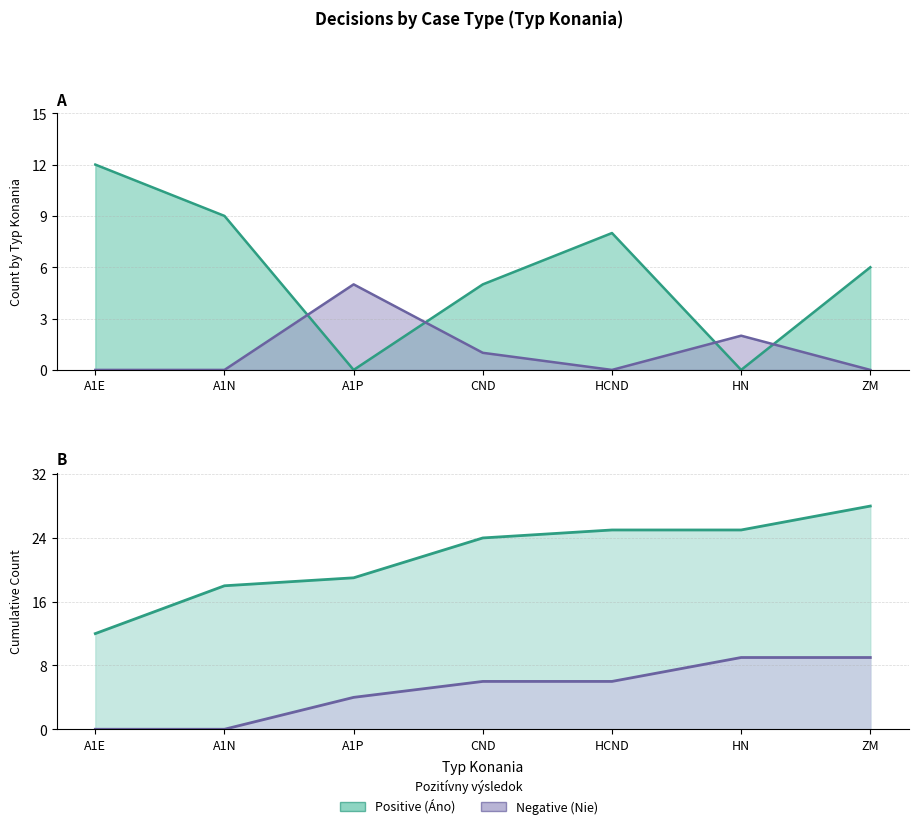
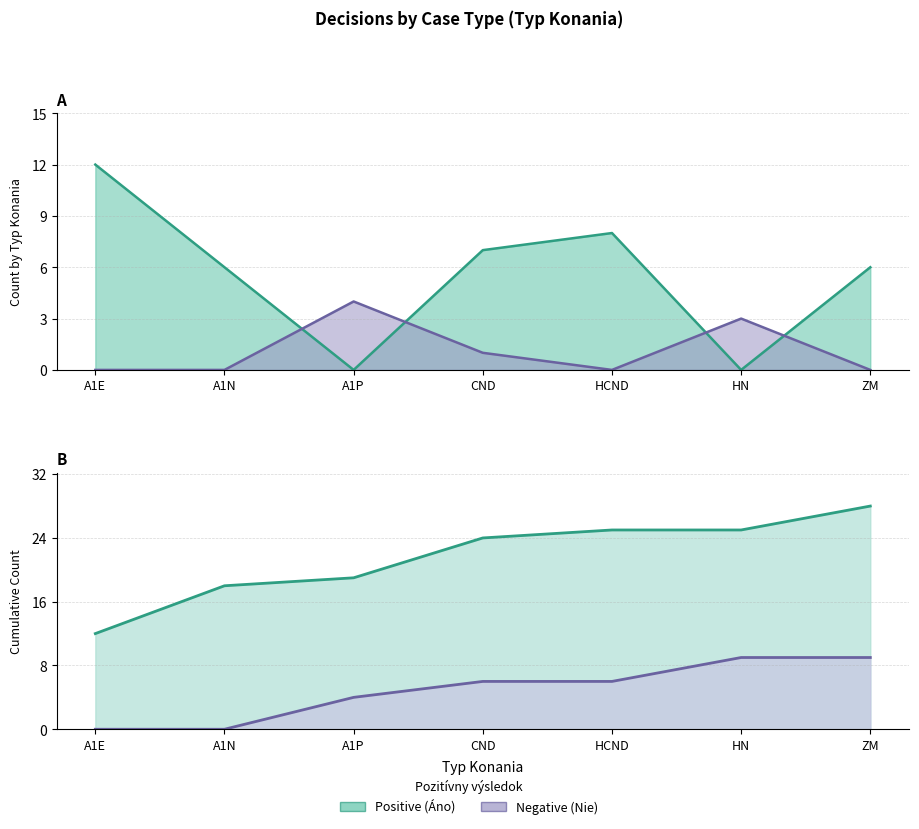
  {
    "A": {
      "Positive (Áno)": {
        "A1E": 12,
-       "A1N": 9,
+       "A1N": 6,
        "A1P": 0,
-       "CND": 5,
+       "CND": 7,
        "HCND": 8,
        "HN": 0,
        "ZM": 6
      },
      "Negative (Nie)": {
        "A1E": 0,
        "A1N": 0,
-       "A1P": 5,
+       "A1P": 4,
        "CND": 1,
        "HCND": 0,
-       "HN": 2,
+       "HN": 3,
        "ZM": 0
      }
    }
  }
